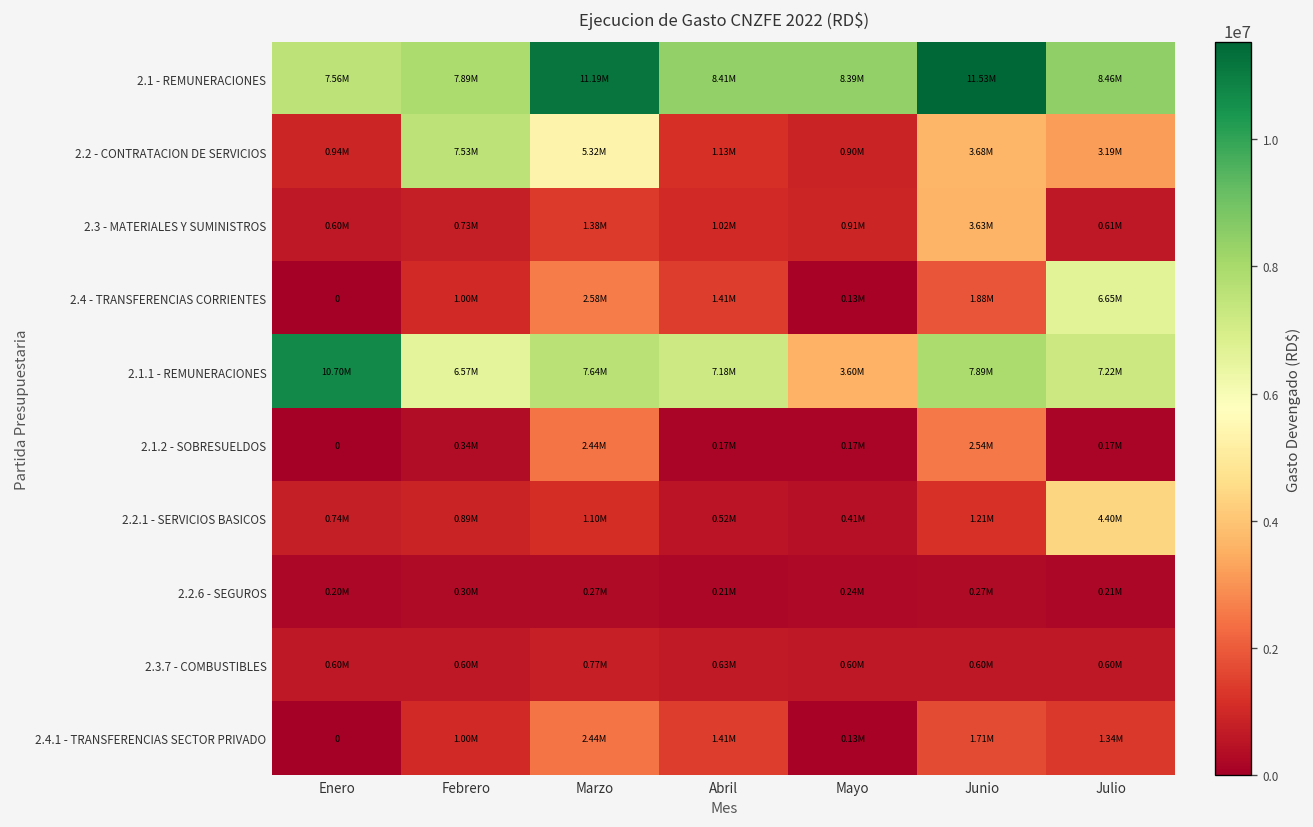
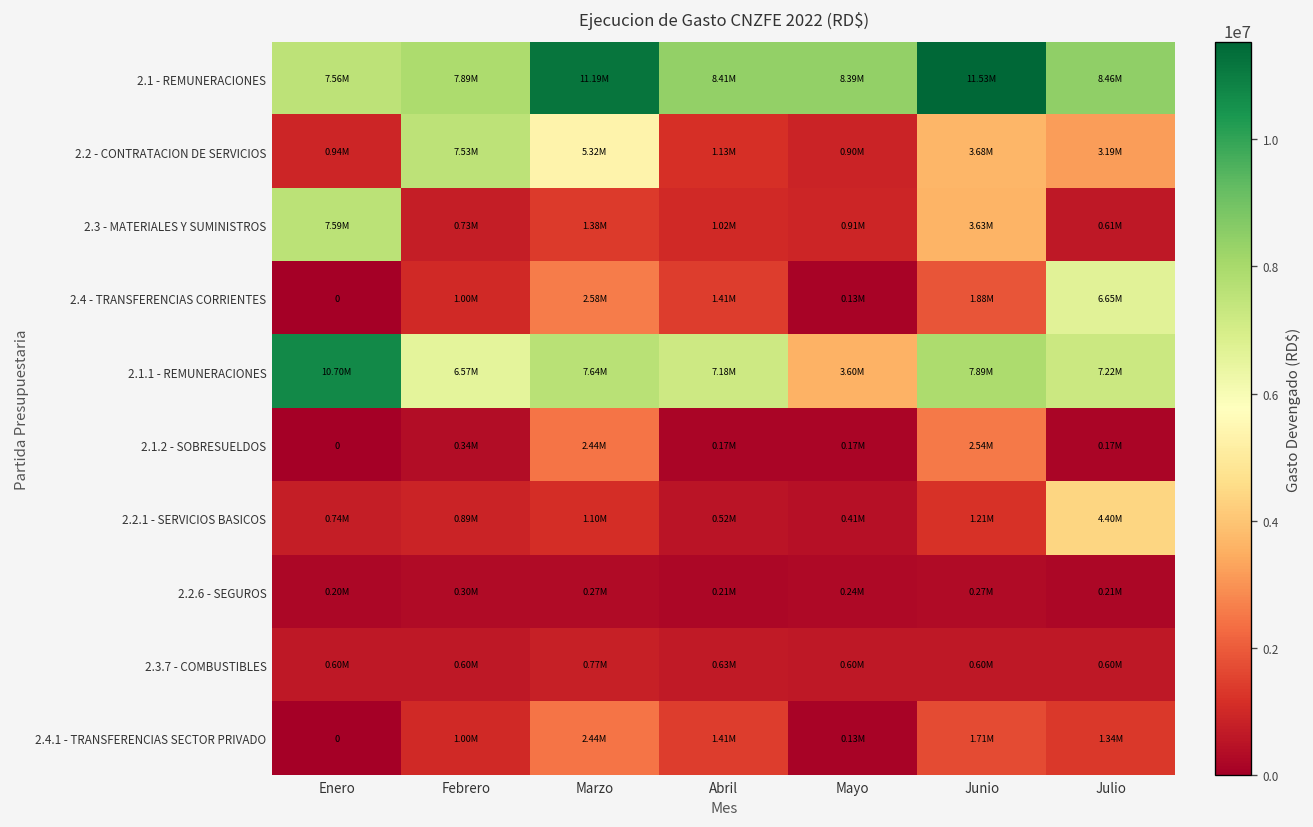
  {
    "2.1 - REMUNERACIONES": {
      "Enero": "7.56M",
      "Febrero": "7.89M",
      "Marzo": "11.19M",
      "Abril": "8.41M",
      "Mayo": "8.39M",
      "Junio": "11.53M",
      "Julio": "8.46M"
    },
    "2.2 - CONTRATACION DE SERVICIOS": {
      "Enero": "0.94M",
      "Febrero": "7.53M",
      "Marzo": "5.32M",
      "Abril": "1.13M",
      "Mayo": "0.90M",
      "Junio": "3.68M",
      "Julio": "3.19M"
    },
    "2.3 - MATERIALES Y SUMINISTROS": {
-     "Enero": "0.60M",
+     "Enero": "7.59M",
      "Febrero": "0.73M",
      "Marzo": "1.38M",
      "Abril": "1.02M",
      "Mayo": "0.91M",
      "Junio": "3.63M",
      "Julio": "0.61M"
    },
    "2.4 - TRANSFERENCIAS CORRIENTES": {
      "Enero": "0",
      "Febrero": "1.00M",
      "Marzo": "2.58M",
      "Abril": "1.41M",
      "Mayo": "0.13M",
      "Junio": "1.88M",
      "Julio": "6.65M"
    },
    "2.1.1 - REMUNERACIONES": {
      "Enero": "10.70M",
      "Febrero": "6.57M",
      "Marzo": "7.64M",
      "Abril": "7.18M",
      "Mayo": "3.60M",
      "Junio": "7.89M",
      "Julio": "7.22M"
    },
    "2.1.2 - SOBRESUELDOS": {
      "Enero": "0",
      "Febrero": "0.34M",
      "Marzo": "2.44M",
      "Abril": "0.17M",
      "Mayo": "0.17M",
      "Junio": "2.54M",
      "Julio": "0.17M"
    },
    "2.2.1 - SERVICIOS BASICOS": {
      "Enero": "0.74M",
      "Febrero": "0.89M",
      "Marzo": "1.10M",
      "Abril": "0.52M",
      "Mayo": "0.41M",
      "Junio": "1.21M",
      "Julio": "4.40M"
    },
    "2.2.6 - SEGUROS": {
      "Enero": "0.20M",
      "Febrero": "0.30M",
      "Marzo": "0.27M",
      "Abril": "0.21M",
      "Mayo": "0.24M",
      "Junio": "0.27M",
      "Julio": "0.21M"
    },
    "2.3.7 - COMBUSTIBLES": {
      "Enero": "0.60M",
      "Febrero": "0.60M",
      "Marzo": "0.77M",
      "Abril": "0.63M",
      "Mayo": "0.60M",
      "Junio": "0.60M",
      "Julio": "0.60M"
    },
    "2.4.1 - TRANSFERENCIAS SECTOR PRIVADO": {
      "Enero": "0",
      "Febrero": "1.00M",
      "Marzo": "2.44M",
      "Abril": "1.41M",
      "Mayo": "0.13M",
      "Junio": "1.71M",
      "Julio": "1.34M"
    }
  }
